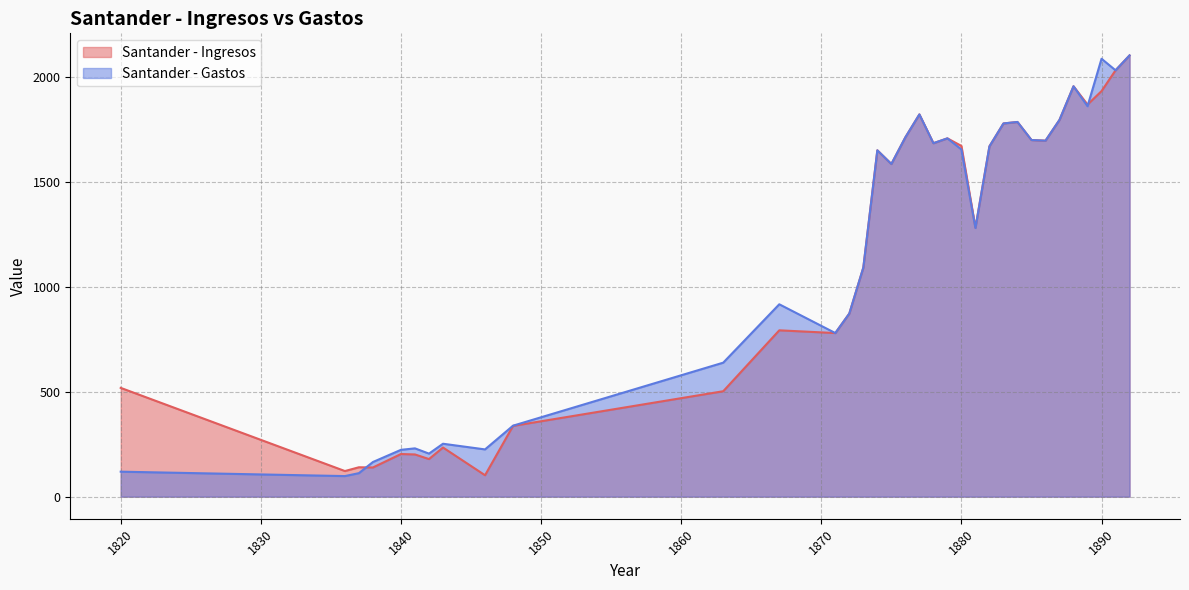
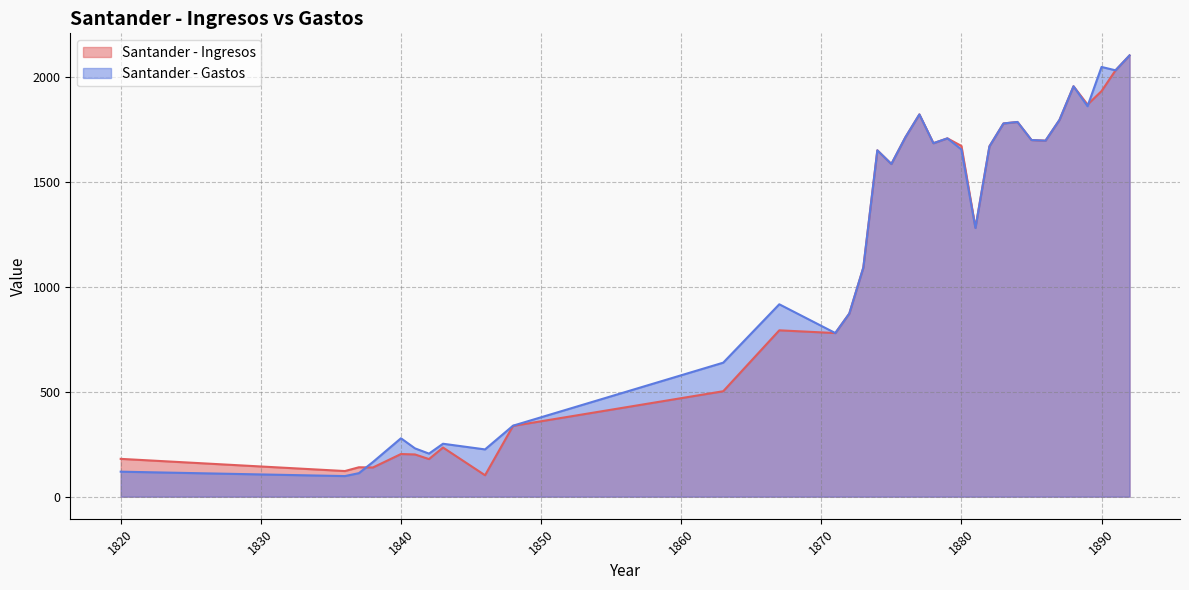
  {
    "Santander - Ingresos": {
-     "1820": 520,
+     "1820": 180,
      "1840": 200,
      "1880": 1670,
      "1890": 1930
    },
    "Santander - Gastos": {
      "1820": 120,
-     "1840": 220,
+     "1840": 280,
      "1880": 1650,
-     "1890": 2090
+     "1890": 2050
    }
  }
